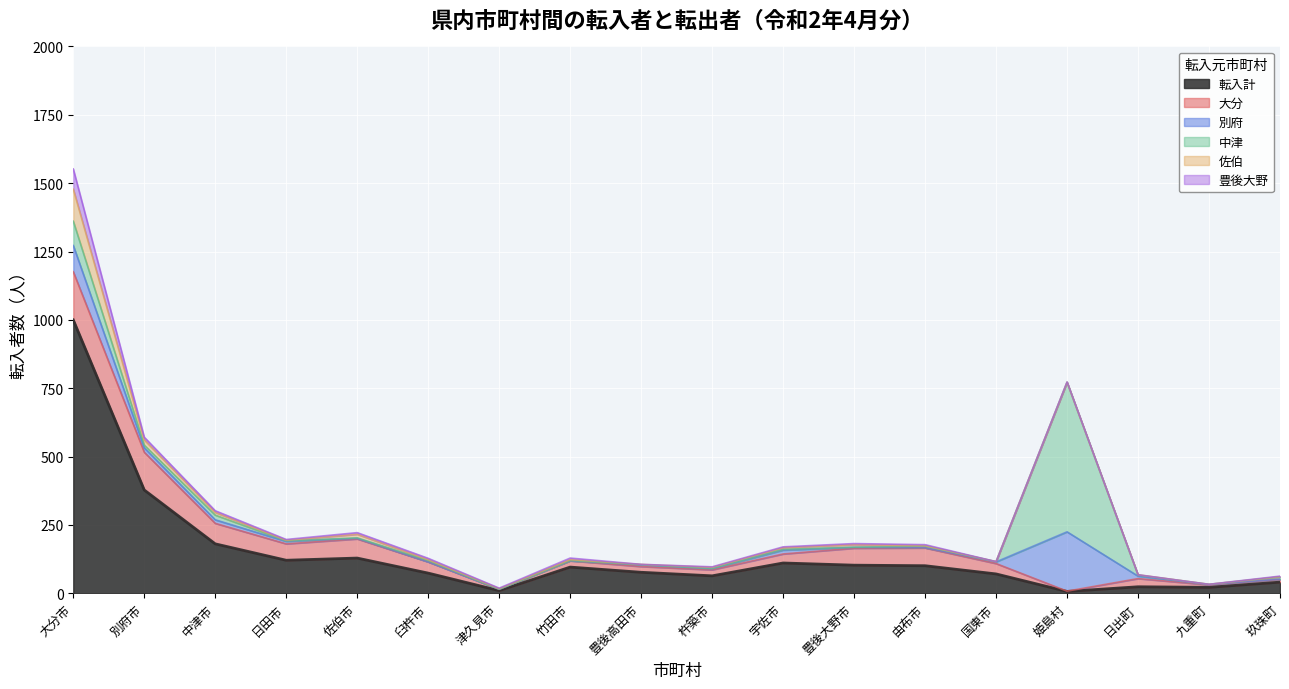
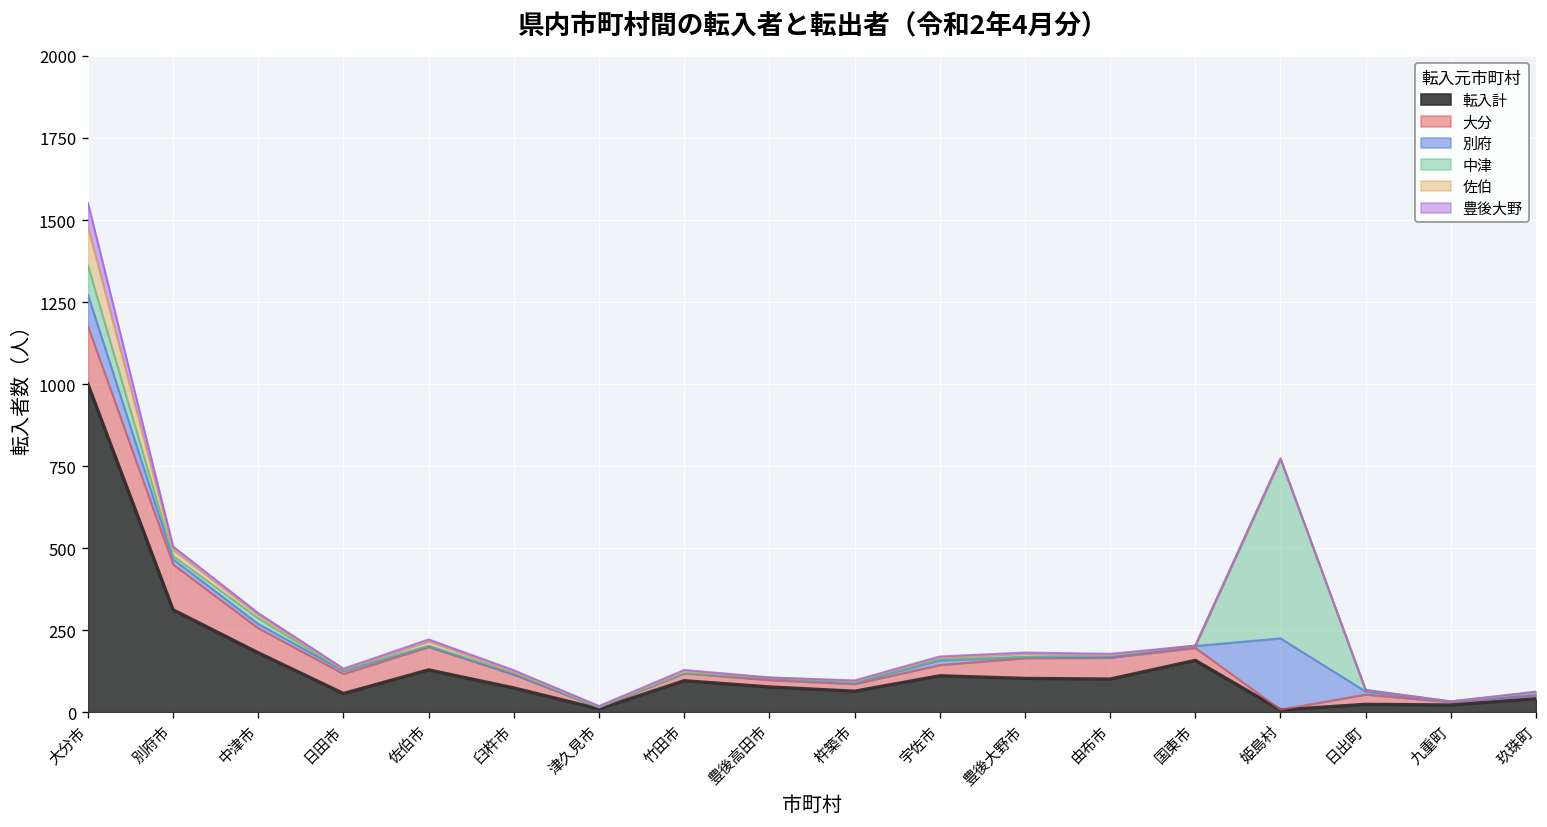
  {
    "転入計": {
      "大分市": 1000,
-     "別府市": 380,
+     "別府市": 310,
      "中津市": 180,
-     "日田市": 120,
+     "日田市": 60,
      "佐伯市": 130,
      "臼杵市": 70,
      "竹田市": 100,
      "豊後高田市": 80,
      "杵築市": 60,
      "宇佐市": 110,
      "豊後大野市": 100,
      "由布市": 100,
-     "国東市": 70,
+     "国東市": 160,
      "日出町": 20,
      "玖珠町": 40
    },
    "大分": {
      "大分市": 180,
      "別府市": 140,
      "中津市": 80,
      "宇佐市": 30
    },
    "別府": {
      "大分市": 100,
      "別府市": 20,
      "中津市": 10,
      "姫島村": 220
    },
    "中津": {
      "大分市": 90,
      "別府市": 10,
      "中津市": 20
    },
    "佐伯": {
      "大分市": 120,
      "別府市": 20
    },
    "豊後大野": {
      "大分市": 70,
      "別府市": 10
    }
  }
